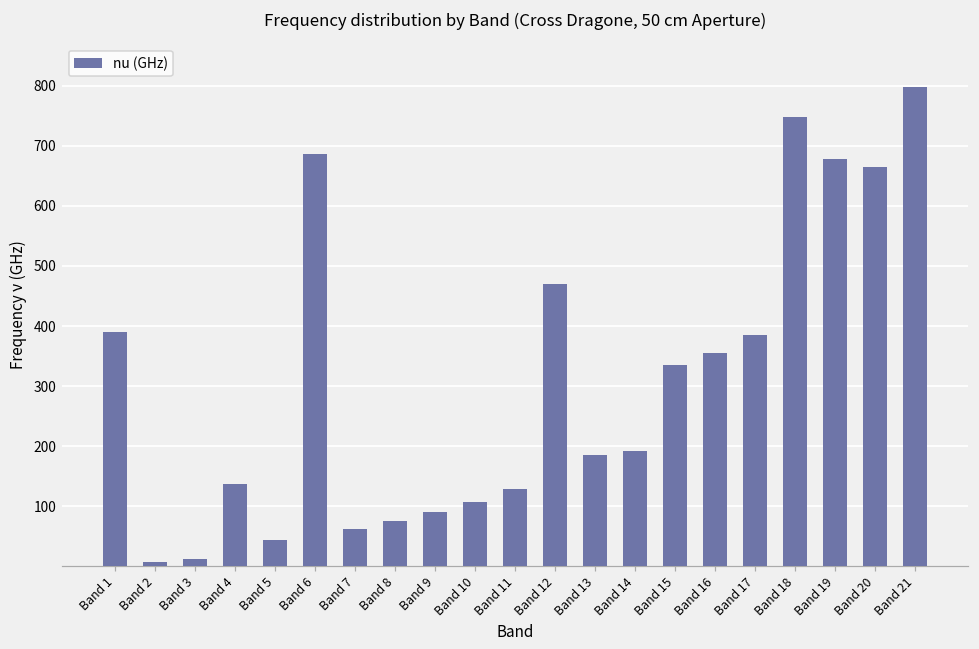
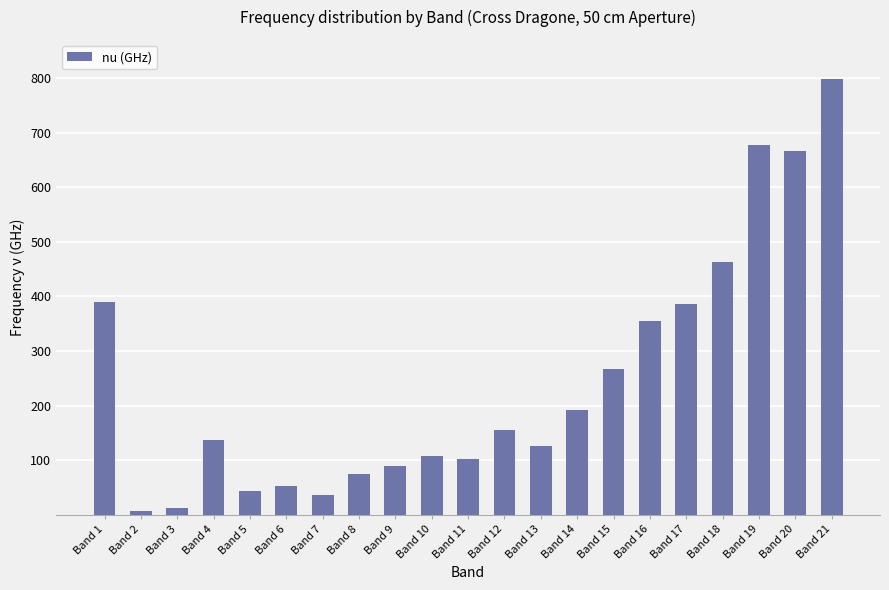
  {
    "Band 1": 390,
    "Band 2": 10,
    "Band 3": 10,
    "Band 4": 140,
    "Band 5": 40,
-   "Band 6": 690,
-   "Band 7": 60,
+   "Band 6": 50,
+   "Band 7": 40,
    "Band 8": 70,
    "Band 9": 90,
    "Band 10": 110,
-   "Band 11": 130,
-   "Band 12": 470,
-   "Band 13": 190,
+   "Band 11": 100,
+   "Band 12": 150,
+   "Band 13": 130,
    "Band 14": 190,
-   "Band 15": 330,
+   "Band 15": 270,
    "Band 16": 350,
    "Band 17": 390,
-   "Band 18": 750,
+   "Band 18": 460,
    "Band 19": 680,
    "Band 20": 670,
    "Band 21": 800
  }
